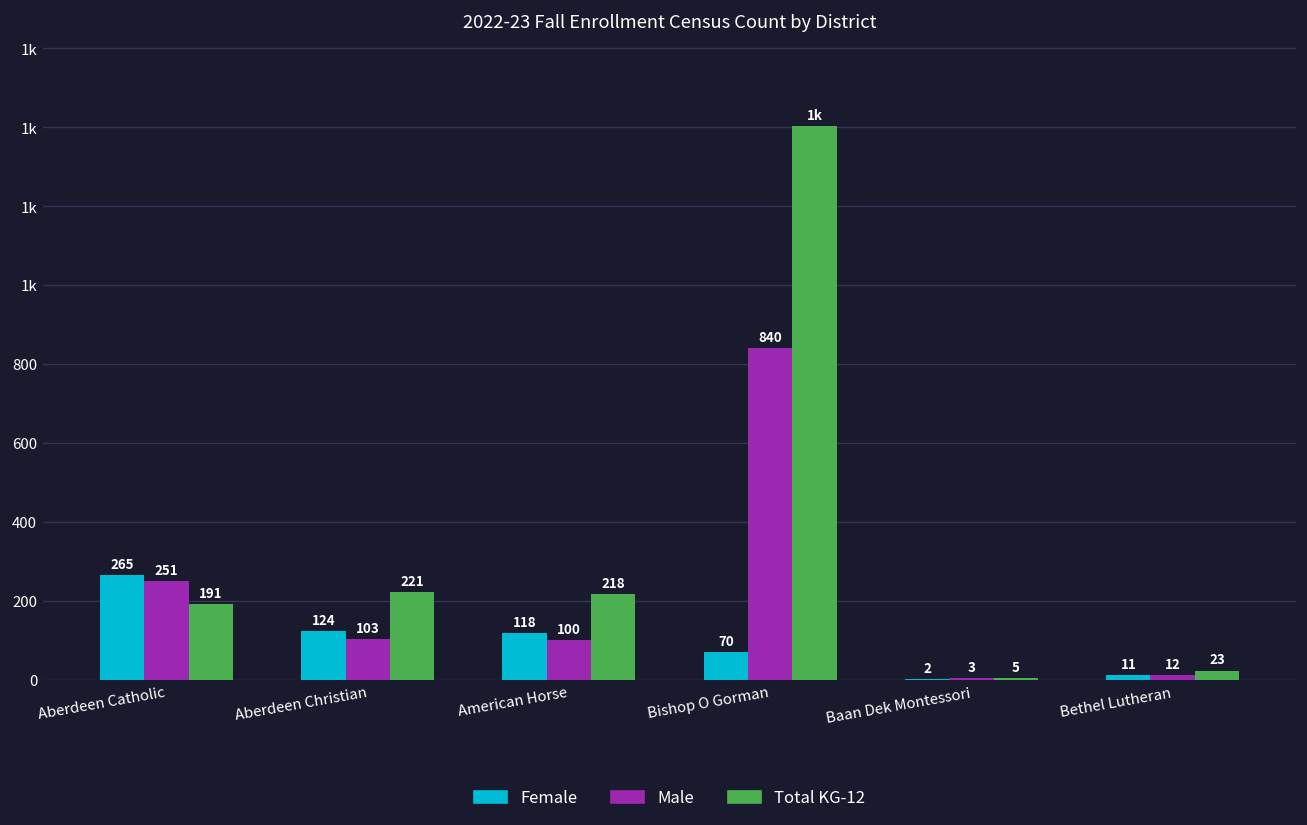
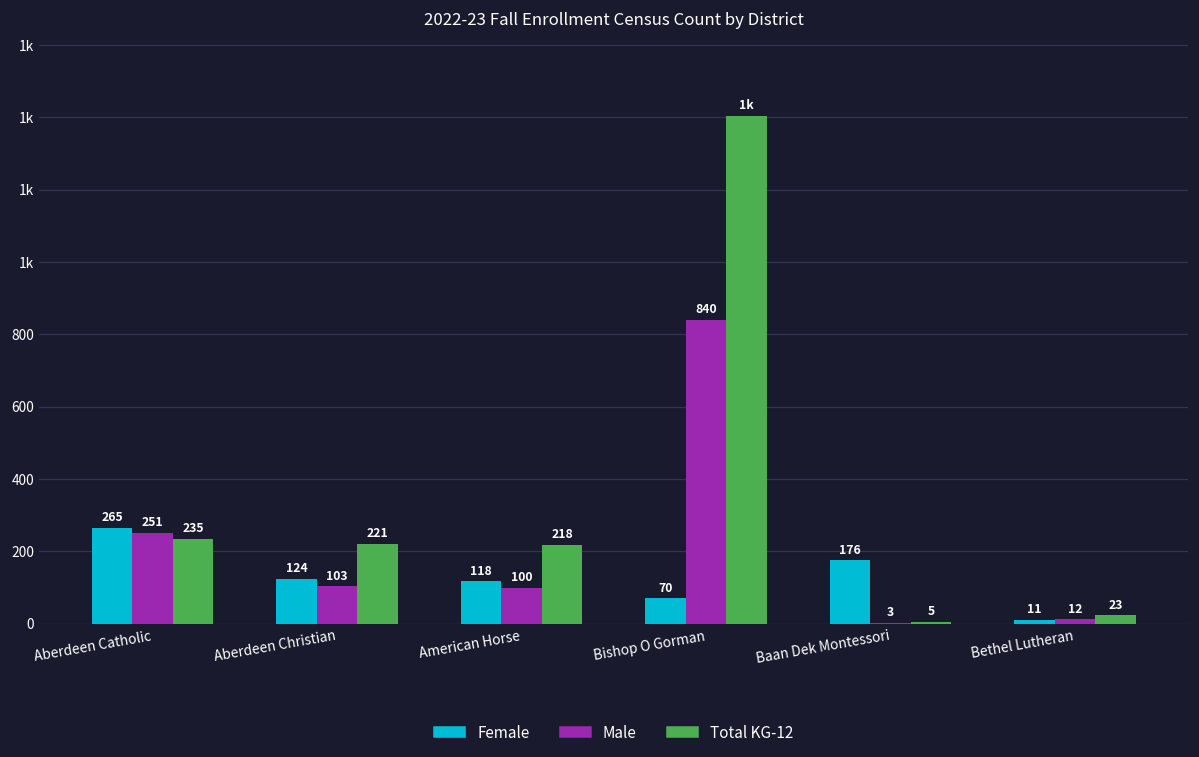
  {
    "Female": {
      "Aberdeen Catholic": "265",
      "Aberdeen Christian": "124",
      "American Horse": "118",
      "Bishop O Gorman": "70",
-     "Baan Dek Montessori": "2",
+     "Baan Dek Montessori": "176",
      "Bethel Lutheran": "11"
    },
    "Male": {
      "Aberdeen Catholic": "251",
      "Aberdeen Christian": "103",
      "American Horse": "100",
      "Bishop O Gorman": "840",
      "Baan Dek Montessori": "3",
      "Bethel Lutheran": "12"
    },
    "Total KG-12": {
-     "Aberdeen Catholic": "191",
+     "Aberdeen Catholic": "235",
      "Aberdeen Christian": "221",
      "American Horse": "218",
      "Bishop O Gorman": "1k",
      "Baan Dek Montessori": "5",
      "Bethel Lutheran": "23"
    }
  }
